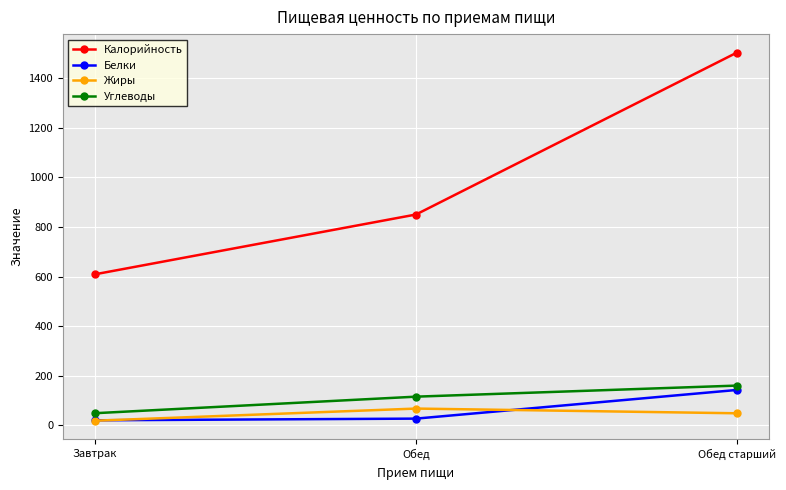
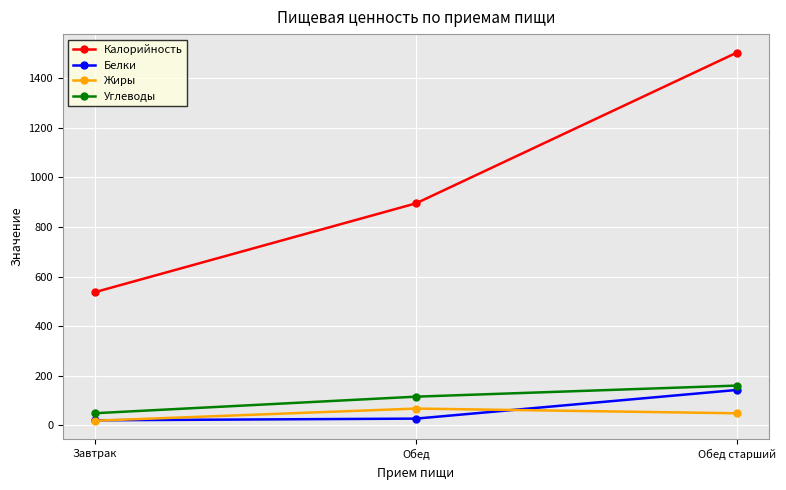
  {
    "Калорийность": {
-     "Завтрак": 610,
-     "Обед": 850,
+     "Завтрак": 540,
+     "Обед": 900,
      "Обед старший": 1500
    },
    "Белки": {
      "Обед": 30,
      "Обед старший": 140
    },
    "Жиры": {
      "Обед": 70,
      "Обед старший": 50
    },
    "Углеводы": {
      "Завтрак": 50,
      "Обед": 120,
      "Обед старший": 160
    }
  }
